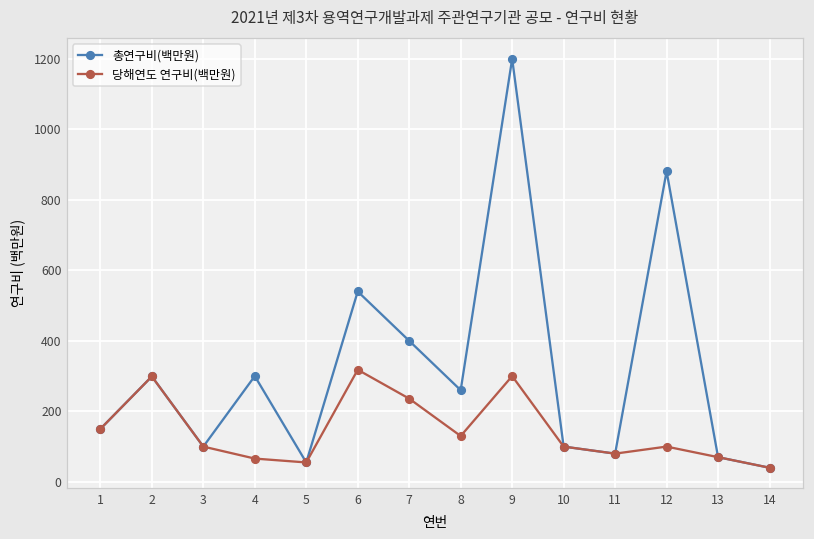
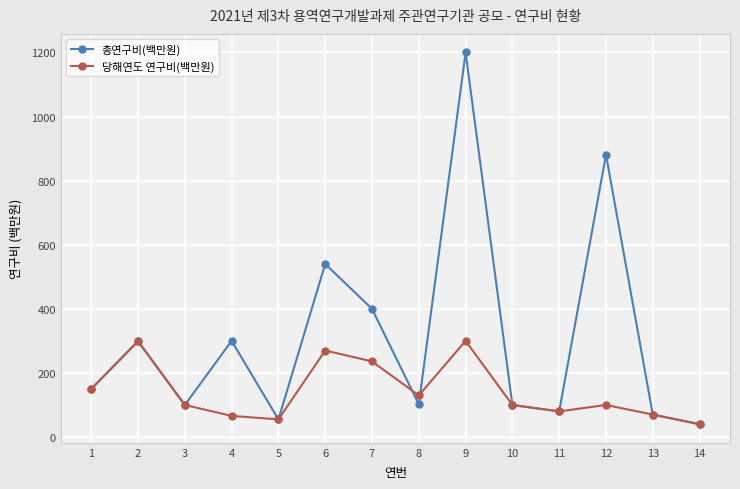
  {
    "총연구비(백만원)": {
      "4": 300,
      "6": 540,
      "7": 400,
-     "8": 260,
+     "8": 100,
      "9": 1200,
      "12": 880
    },
    "당해연도 연구비(백만원)": {
      "4": 70,
-     "6": 320,
+     "6": 270,
      "7": 240,
      "8": 130,
      "9": 300,
      "12": 100
    }
  }
